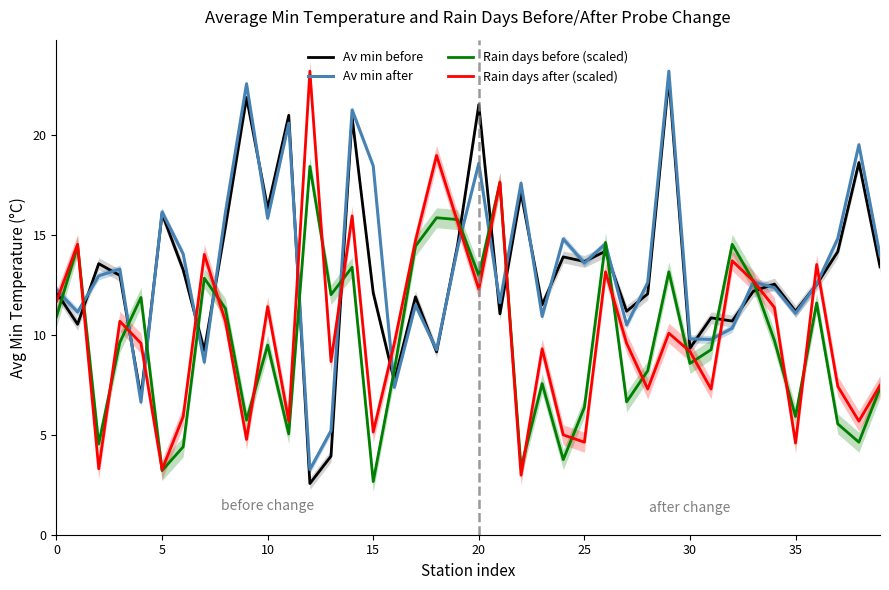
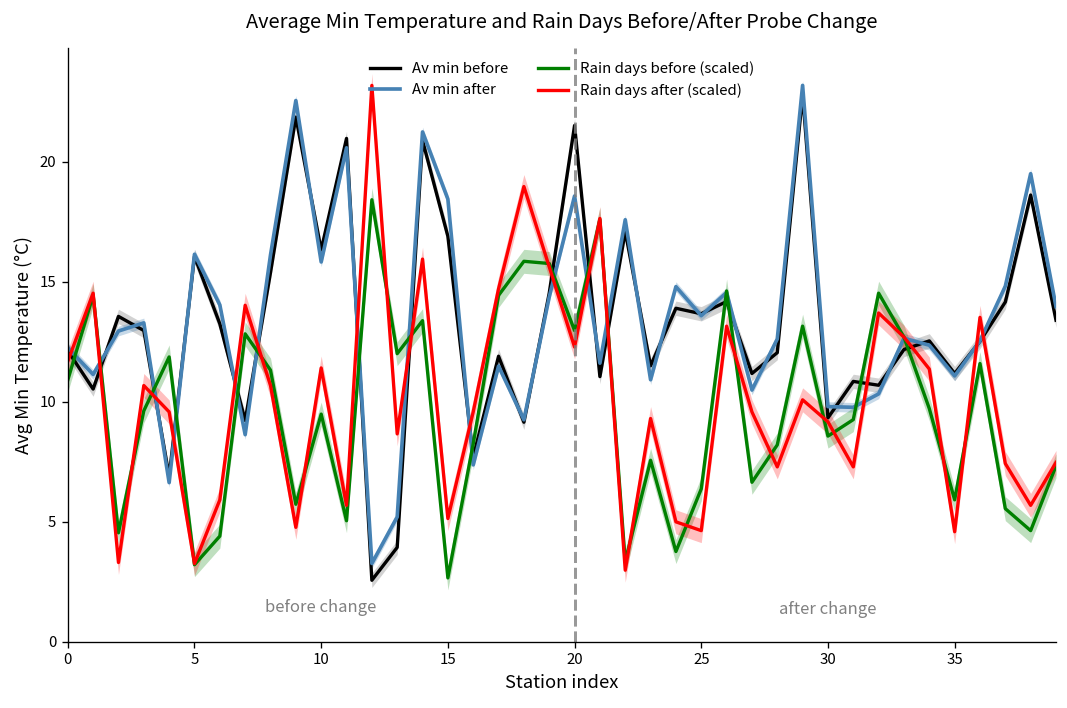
  {
    "Av min before": {
      "10": 16.3,
-     "15": 12.1,
+     "15": 16.9,
      "20": 21.5,
      "30": 9.3
    }
  }
